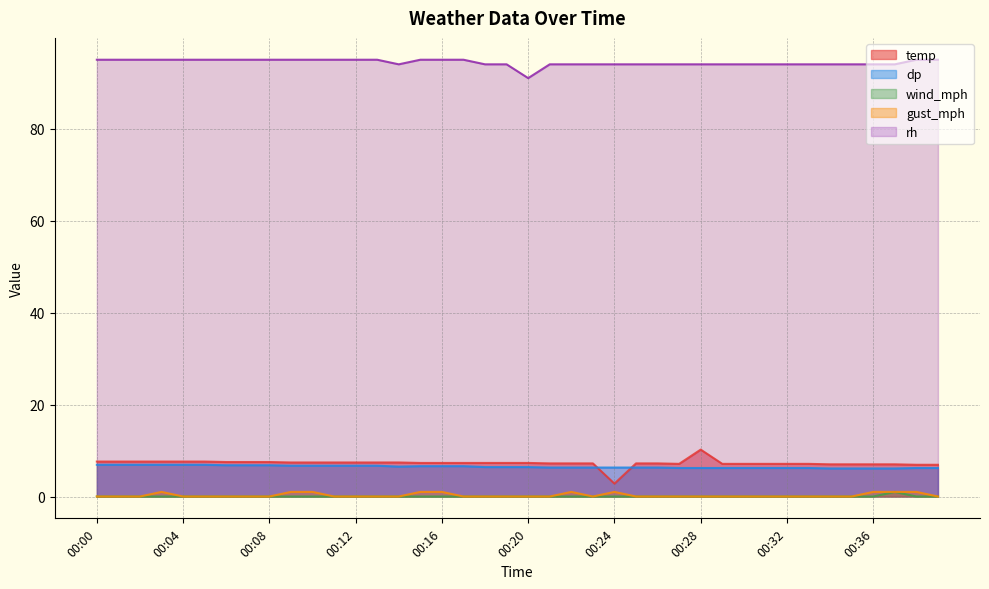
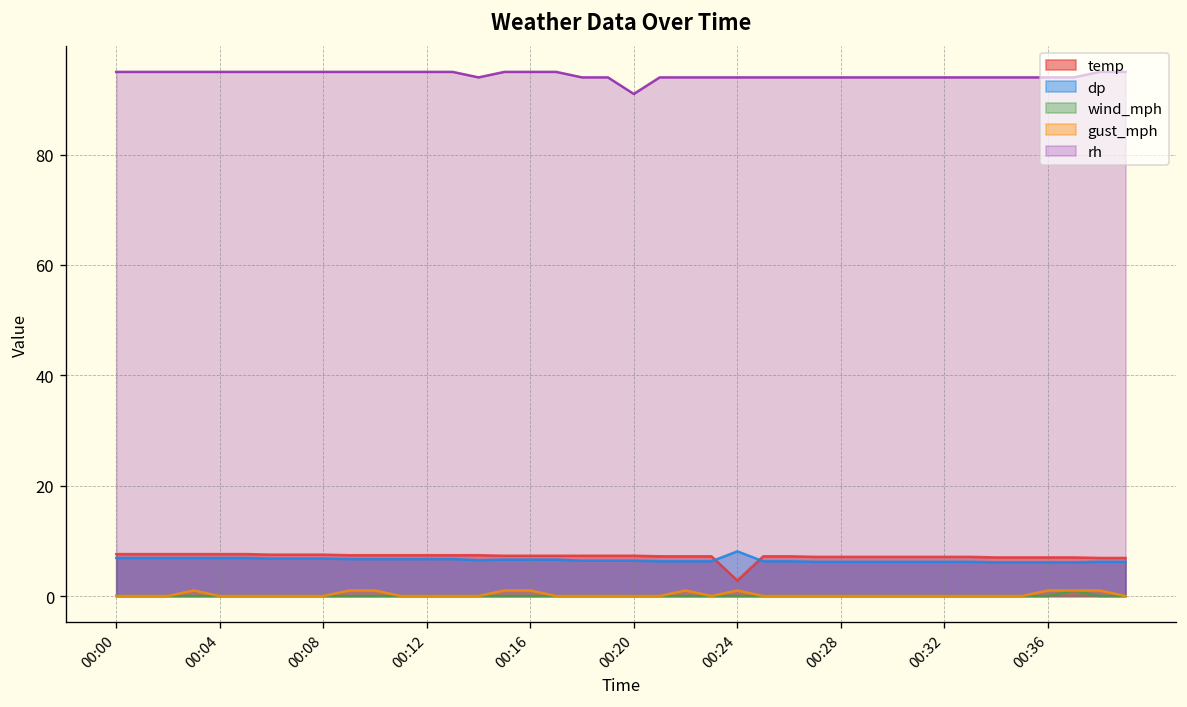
  {
    "temp": {
      "00:00": 8,
      "00:04": 8,
      "00:08": 8,
      "00:12": 7,
      "00:16": 7,
      "00:20": 7,
      "00:24": 3,
-     "00:28": 10,
+     "00:28": 7,
      "00:32": 7,
      "00:36": 7
    },
    "dp": {
      "00:00": 7,
      "00:04": 7,
      "00:08": 7,
      "00:12": 7,
      "00:16": 7,
      "00:20": 6,
-     "00:24": 6,
+     "00:24": 8,
      "00:28": 6,
      "00:32": 6,
      "00:36": 6
    },
    "wind_mph": {
      "00:16": 0,
      "00:24": 0,
      "00:36": 0
    },
    "gust_mph": {
      "00:16": 1,
      "00:24": 1,
      "00:36": 1
    },
    "rh": {
      "00:00": 95,
      "00:04": 95,
      "00:08": 95,
      "00:12": 95,
      "00:16": 95,
      "00:20": 91,
      "00:24": 94,
      "00:28": 94,
      "00:32": 94
    }
  }
